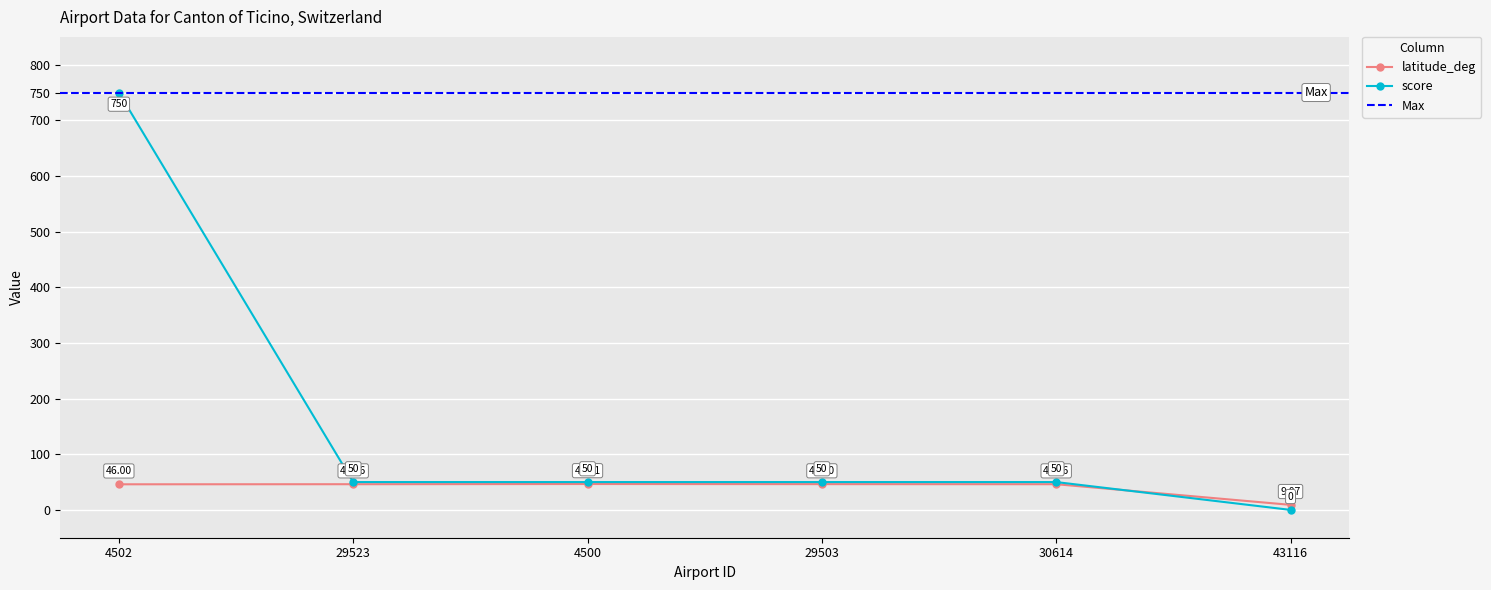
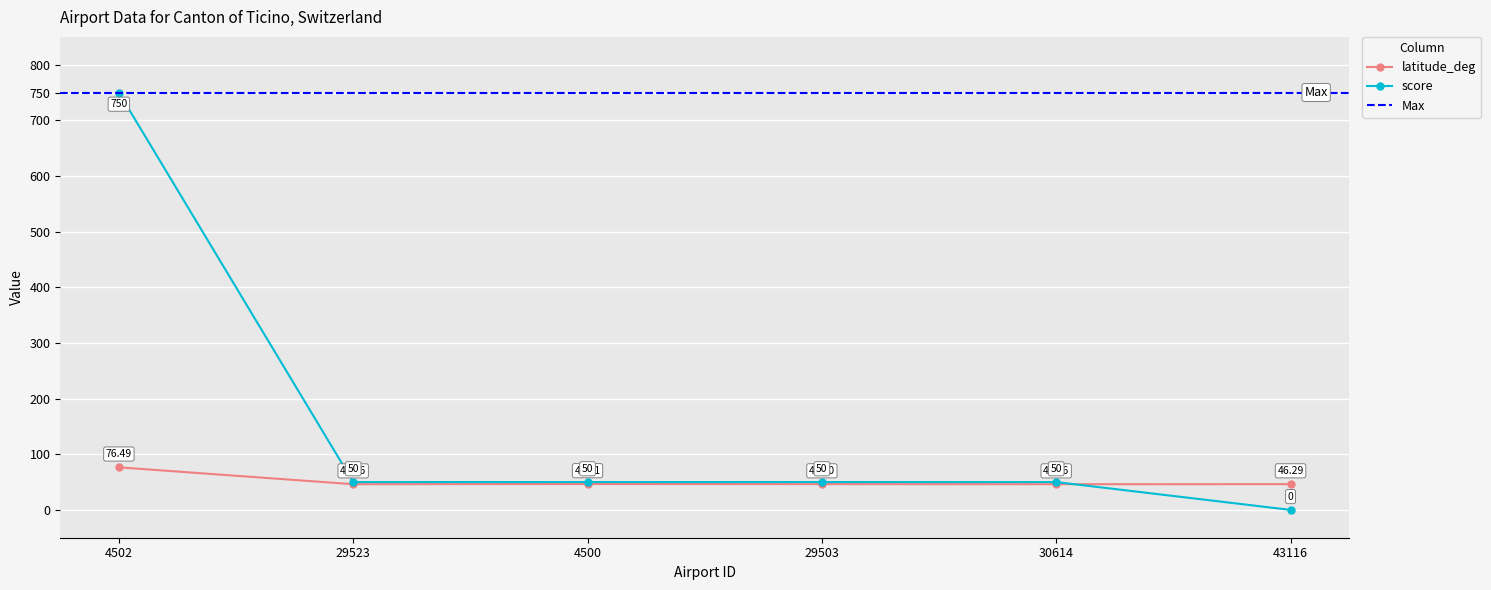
  {
    "latitude_deg": {
-     "4502": 46.00,
-     "43116": 9.07
+     "4502": 76.49,
+     "43116": 46.29
    }
  }
